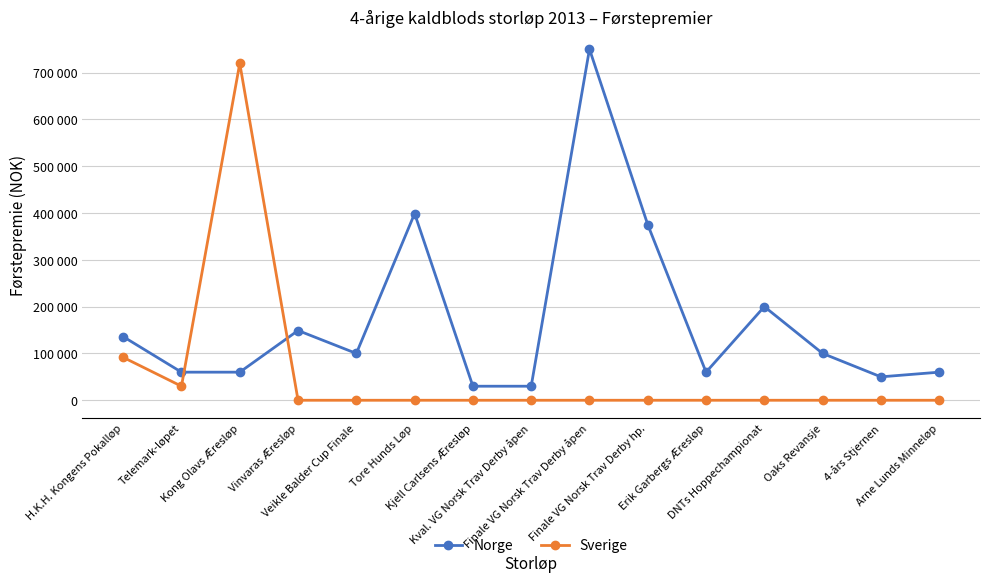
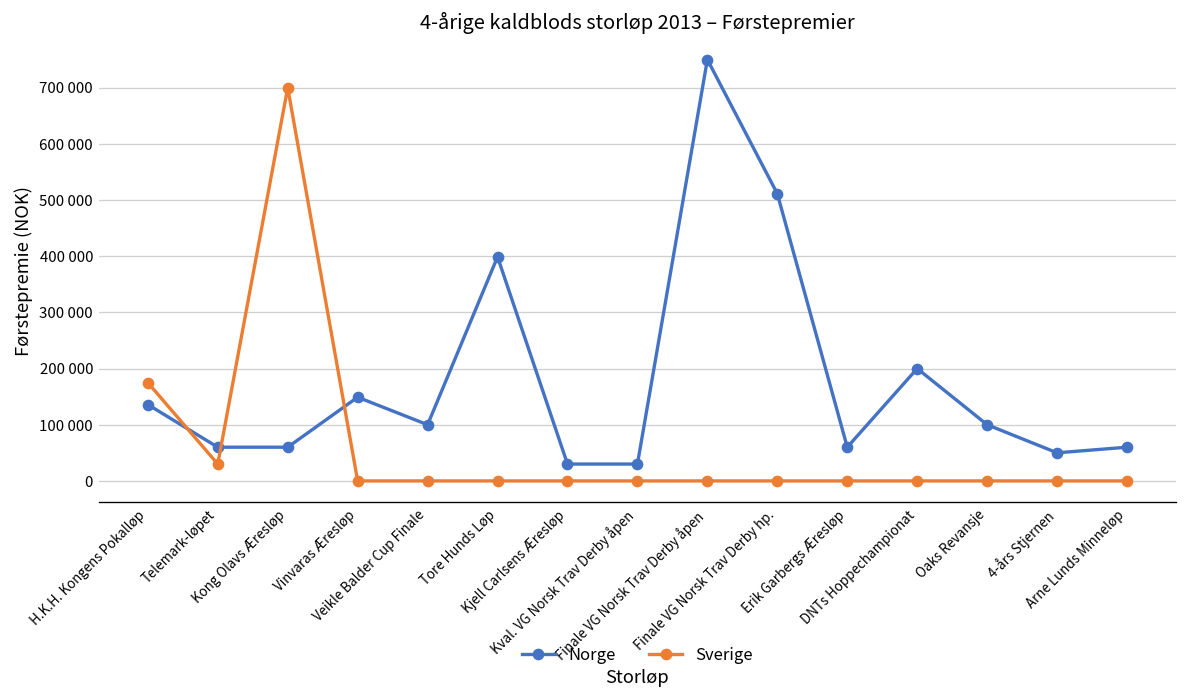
  {
    "Norge": {
      "H.K.H. Kongens Pokalløp": 140000,
      "Telemark-løpet": 60000,
      "Kong Olavs Æresløp": 60000,
      "Vinvaras Æresløp": 150000,
      "Veikle Balder Cup Finale": 100000,
      "Tore Hunds Løp": 400000,
      "Kjell Carlsens Æresløp": 30000,
      "Kval. VG Norsk Trav Derby åpen": 30000,
      "Finale VG Norsk Trav Derby åpen": 750000,
-     "Finale VG Norsk Trav Derby hp.": 380000,
+     "Finale VG Norsk Trav Derby hp.": 510000,
      "Erik Garbergs Æresløp": 60000,
      "DNTs Hoppechampionat": 200000,
      "Oaks Revansje": 100000,
      "4-års Stjernen": 50000,
      "Arne Lunds Minneløp": 60000
    },
    "Sverige": {
-     "H.K.H. Kongens Pokalløp": 90000,
+     "H.K.H. Kongens Pokalløp": 180000,
      "Telemark-løpet": 30000,
-     "Kong Olavs Æresløp": 720000,
+     "Kong Olavs Æresløp": 700000,
      "Vinvaras Æresløp": 0,
      "Veikle Balder Cup Finale": 0,
      "Tore Hunds Løp": 0,
      "Kjell Carlsens Æresløp": 0,
      "Kval. VG Norsk Trav Derby åpen": 0,
      "Finale VG Norsk Trav Derby åpen": 0,
      "Finale VG Norsk Trav Derby hp.": 0,
      "Erik Garbergs Æresløp": 0,
      "DNTs Hoppechampionat": 0,
      "Oaks Revansje": 0,
      "4-års Stjernen": 0,
      "Arne Lunds Minneløp": 0
    }
  }
